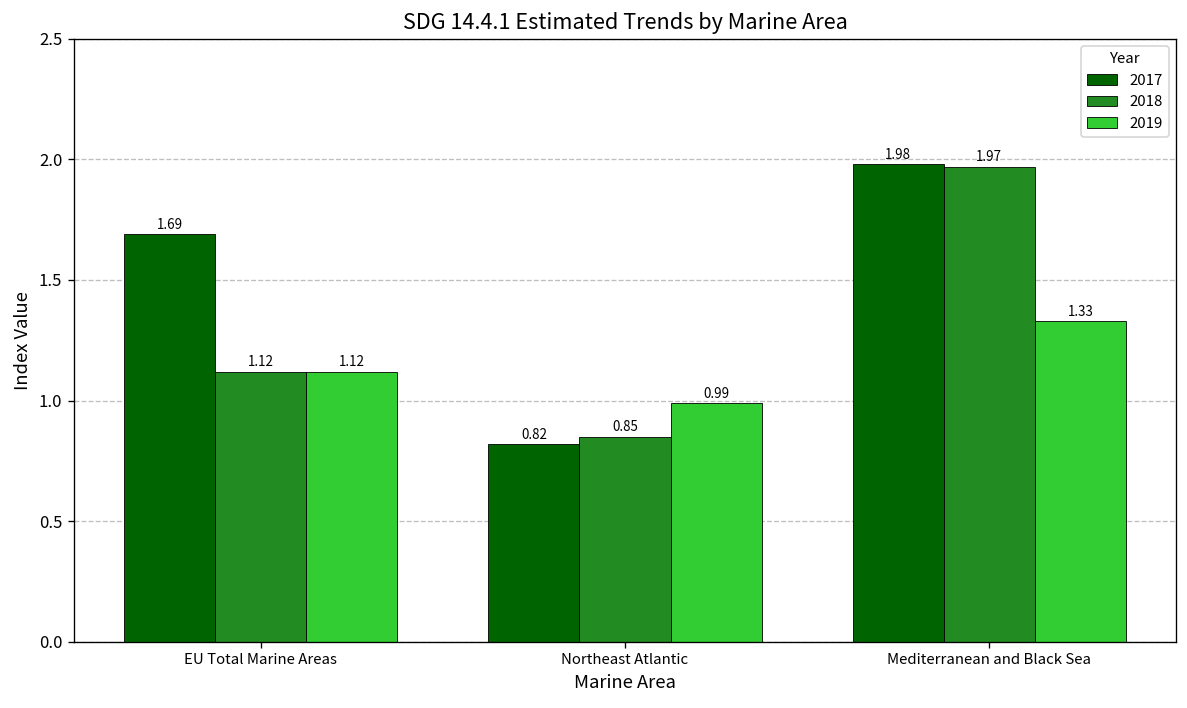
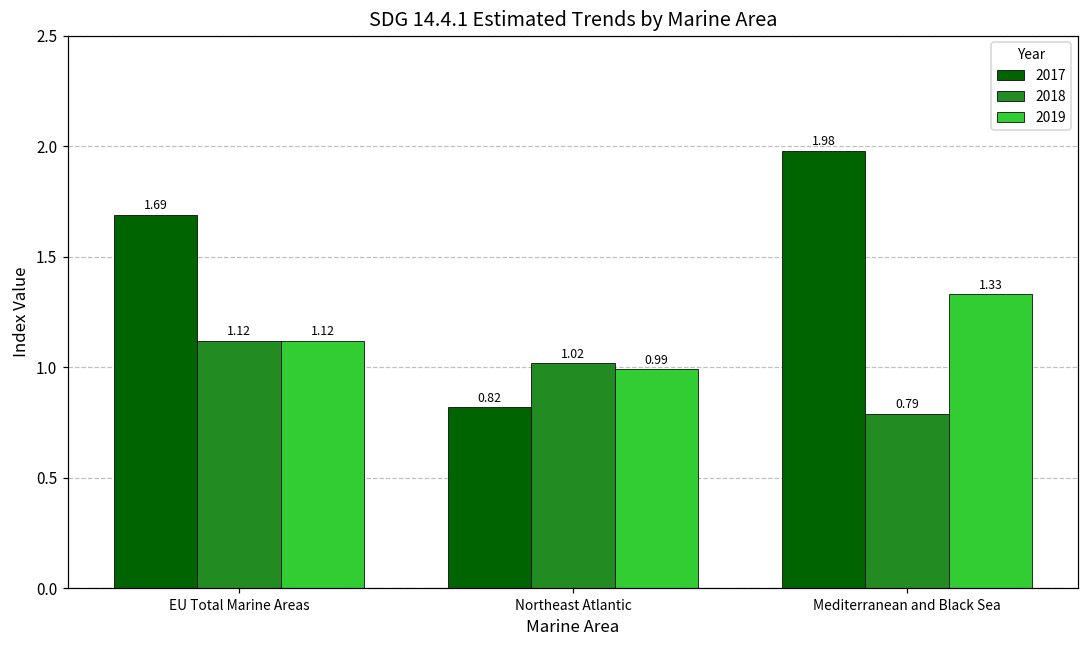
  {
    "2017": {
      "EU Total Marine Areas": 1.69,
      "Northeast Atlantic": 0.82,
      "Mediterranean and Black Sea": 1.98
    },
    "2018": {
      "EU Total Marine Areas": 1.12,
-     "Northeast Atlantic": 0.85,
-     "Mediterranean and Black Sea": 1.97
+     "Northeast Atlantic": 1.02,
+     "Mediterranean and Black Sea": 0.79
    },
    "2019": {
      "EU Total Marine Areas": 1.12,
      "Northeast Atlantic": 0.99,
      "Mediterranean and Black Sea": 1.33
    }
  }
